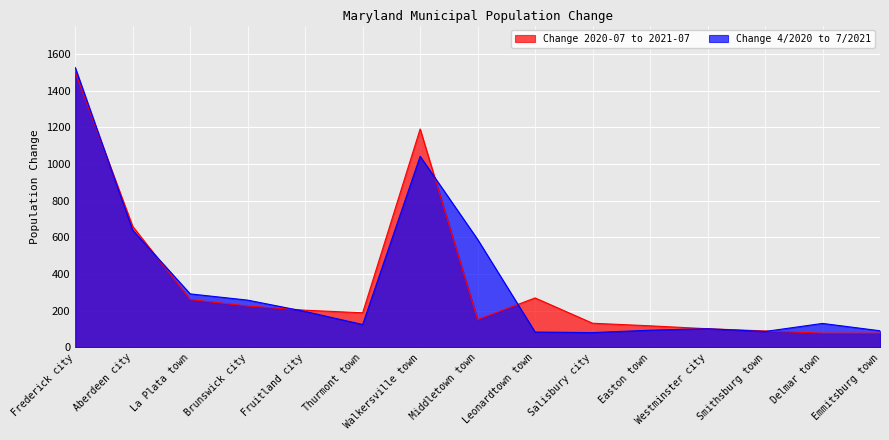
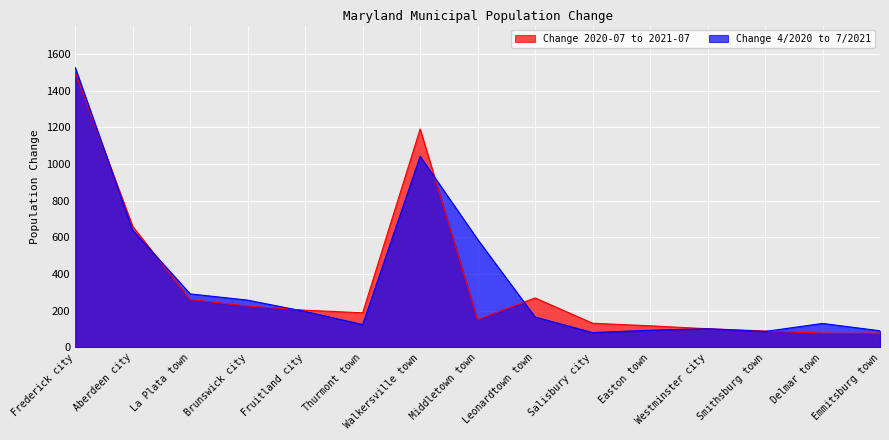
  {
    "Change 2020-07 to 2021-07": {
      "Frederick city": 1500,
      "Aberdeen city": 660,
      "La Plata town": 260,
      "Brunswick city": 230,
      "Thurmont town": 190,
      "Walkersville town": 1190,
      "Middletown town": 150,
      "Leonardtown town": 270,
      "Salisbury city": 130,
      "Easton town": 120,
      "Delmar town": 80
    },
    "Change 4/2020 to 7/2021": {
      "Frederick city": 1530,
      "Aberdeen city": 640,
      "La Plata town": 290,
      "Brunswick city": 260,
      "Thurmont town": 130,
      "Walkersville town": 1040,
      "Middletown town": 590,
-     "Leonardtown town": 80,
+     "Leonardtown town": 170,
      "Salisbury city": 80,
      "Easton town": 90,
      "Delmar town": 130
    }
  }
